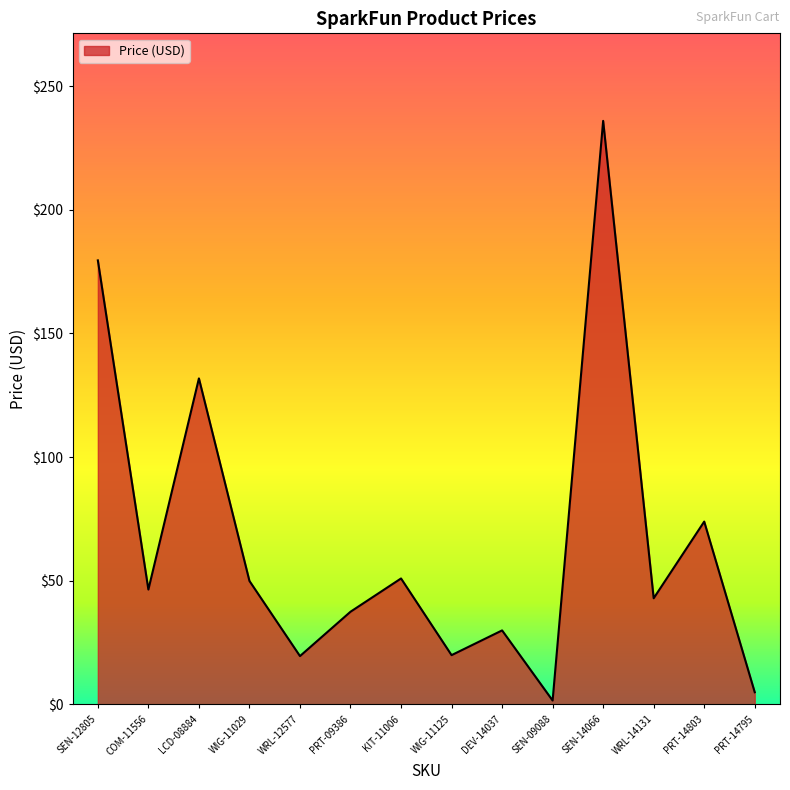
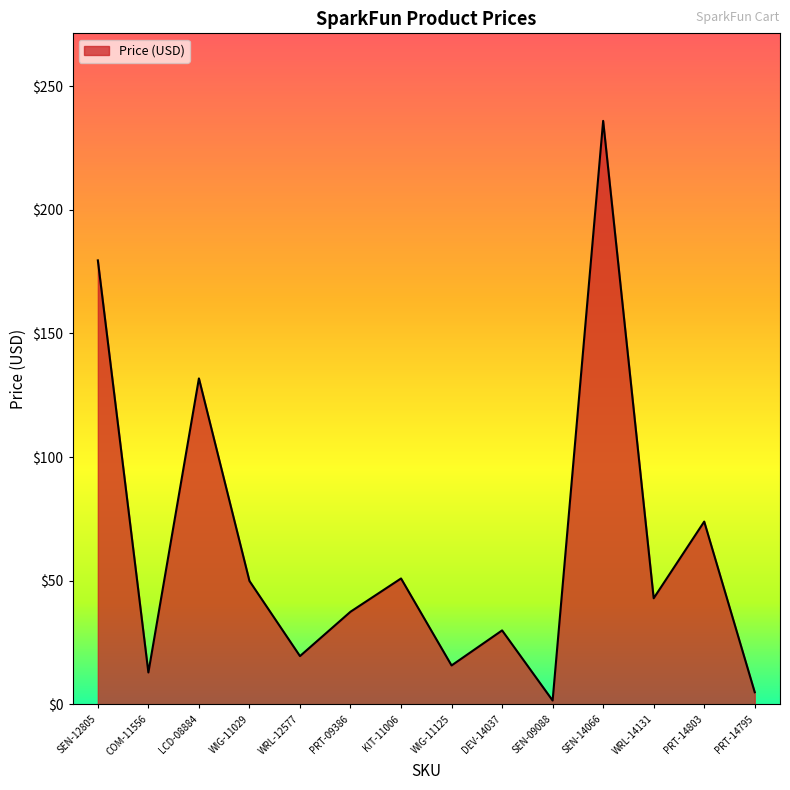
  {
    "SEN-12805": "$180",
-   "COM-11556": "$46",
+   "COM-11556": "$13",
    "LCD-08884": "$132",
    "WIG-11029": "$50",
    "WRL-12577": "$20",
    "PRT-09386": "$38",
    "KIT-11006": "$51",
-   "WIG-11125": "$20",
+   "WIG-11125": "$16",
    "DEV-14037": "$30",
    "SEN-09088": "$2",
    "SEN-14066": "$236",
    "WRL-14131": "$43",
    "PRT-14803": "$74",
    "PRT-14795": "$5"
  }
